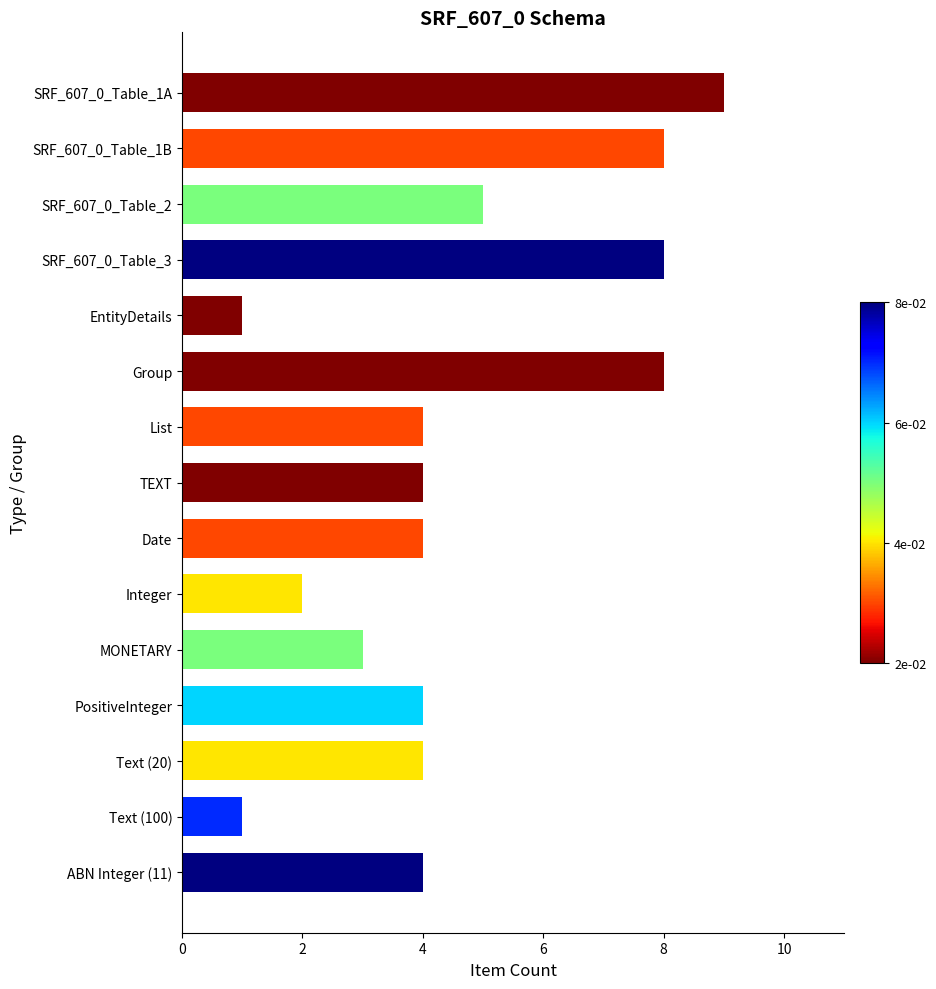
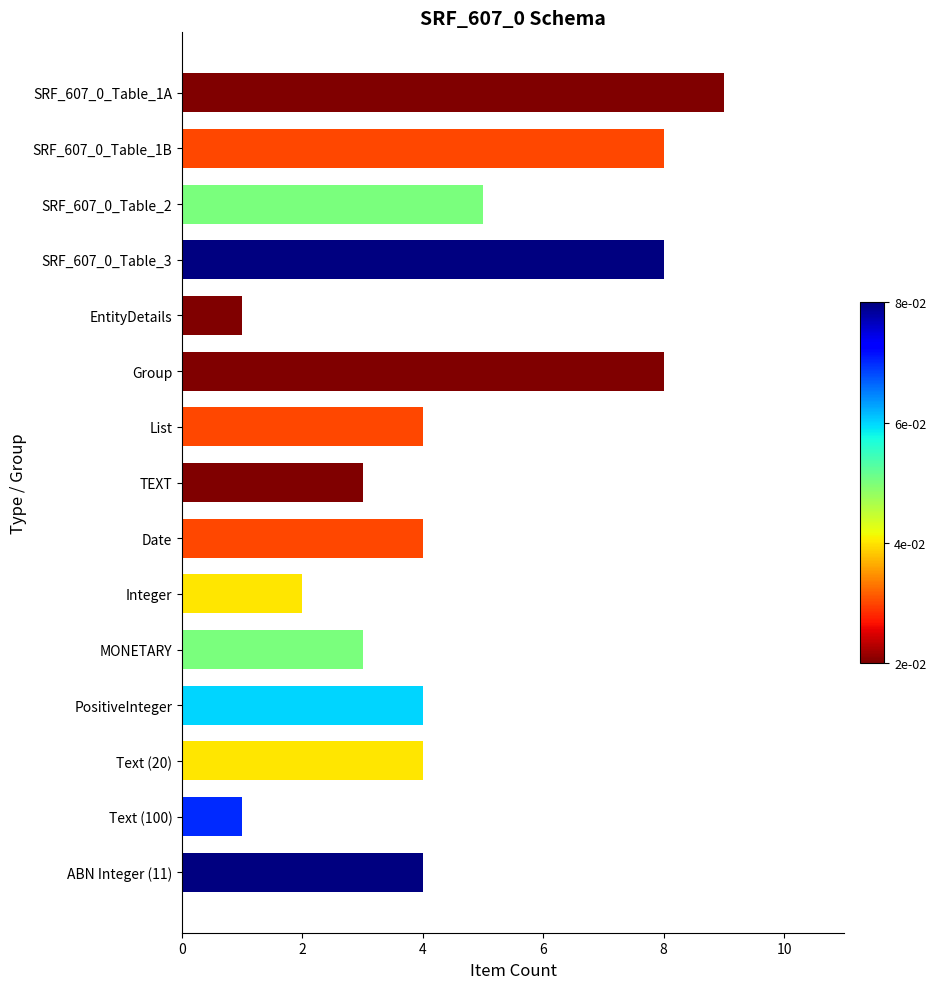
  {
    "SRF_607_0_Table_1A": 9,
    "SRF_607_0_Table_1B": 8,
    "SRF_607_0_Table_2": 5,
    "SRF_607_0_Table_3": 8,
    "EntityDetails": 1,
    "Group": 8,
    "List": 4,
-   "TEXT": 4,
+   "TEXT": 3,
    "Date": 4,
    "Integer": 2,
    "MONETARY": 3,
    "PositiveInteger": 4,
    "Text (20)": 4,
    "Text (100)": 1,
    "ABN Integer (11)": 4
  }
